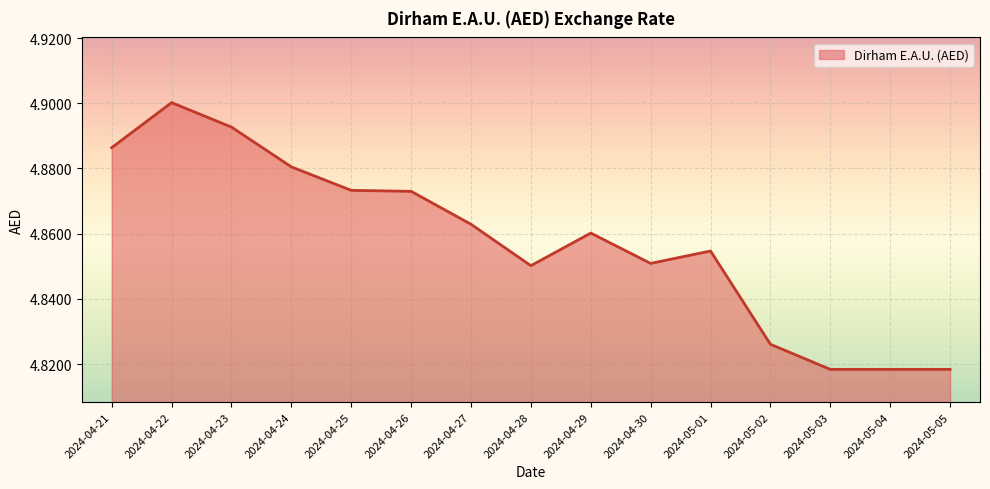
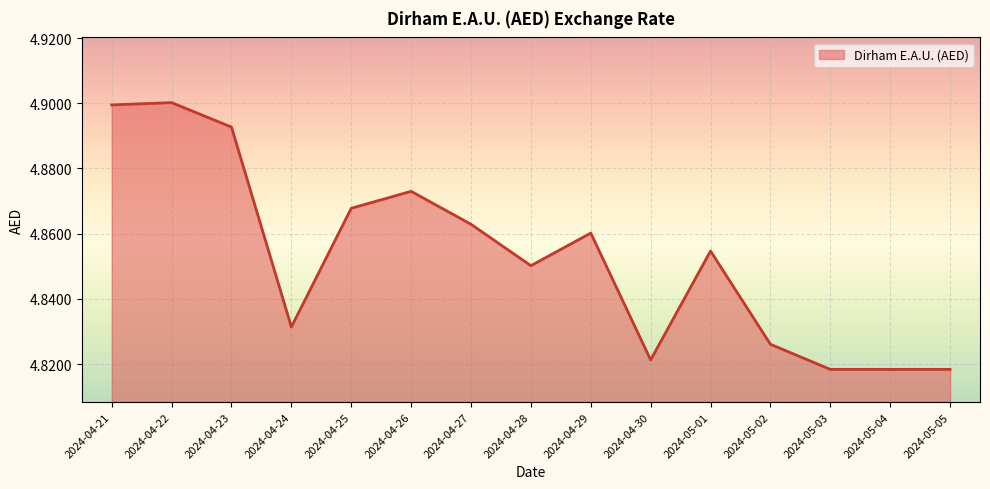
  {
-   "2024-04-21": 4.886,
+   "2024-04-21": 4.900,
    "2024-04-22": 4.900,
    "2024-04-23": 4.893,
-   "2024-04-24": 4.881,
-   "2024-04-25": 4.873,
+   "2024-04-24": 4.831,
+   "2024-04-25": 4.868,
    "2024-04-26": 4.873,
    "2024-04-27": 4.863,
    "2024-04-28": 4.850,
    "2024-04-29": 4.860,
-   "2024-04-30": 4.851,
+   "2024-04-30": 4.821,
    "2024-05-01": 4.855,
    "2024-05-02": 4.826,
    "2024-05-03": 4.818,
    "2024-05-04": 4.818,
    "2024-05-05": 4.818
  }
